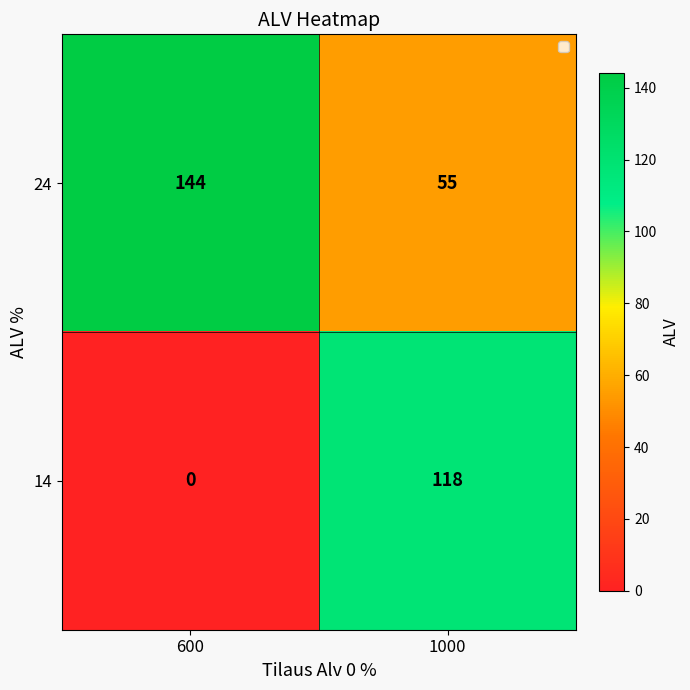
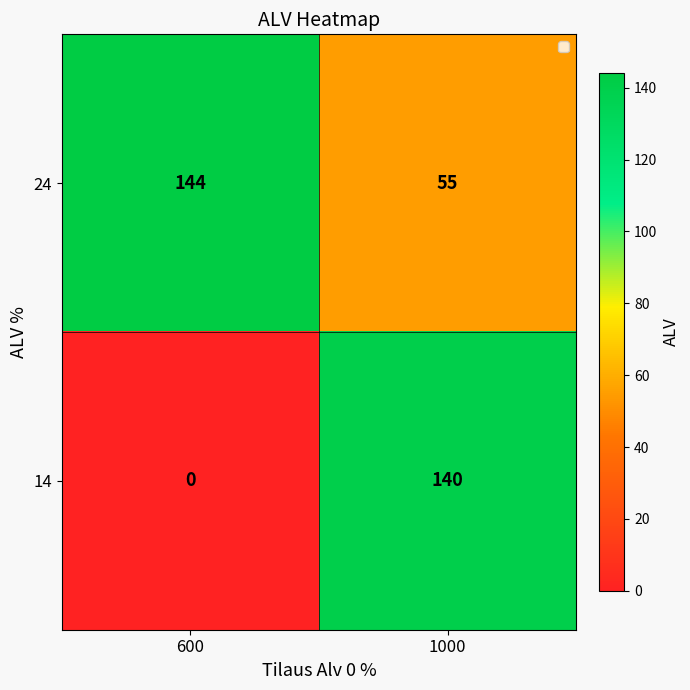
  {
    "24": {
      "600": 144,
      "1000": 55
    },
    "14": {
      "600": 0,
-     "1000": 118
+     "1000": 140
    }
  }
